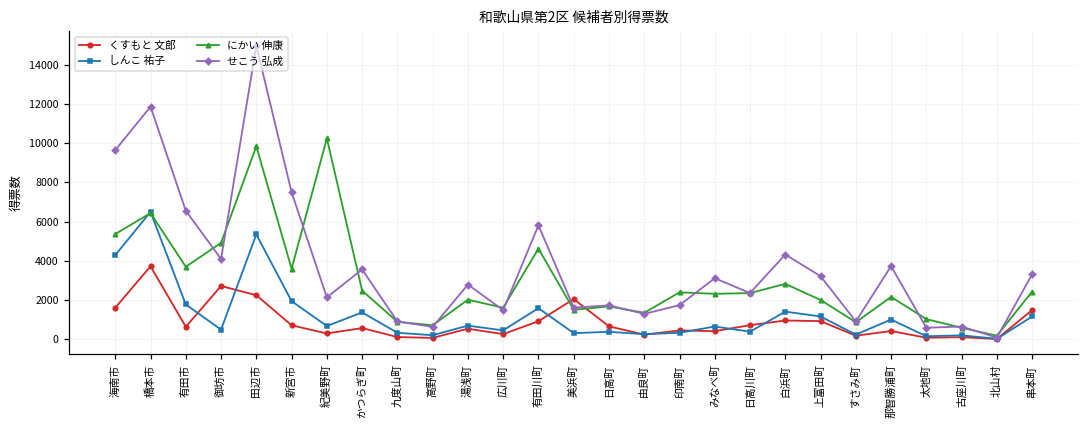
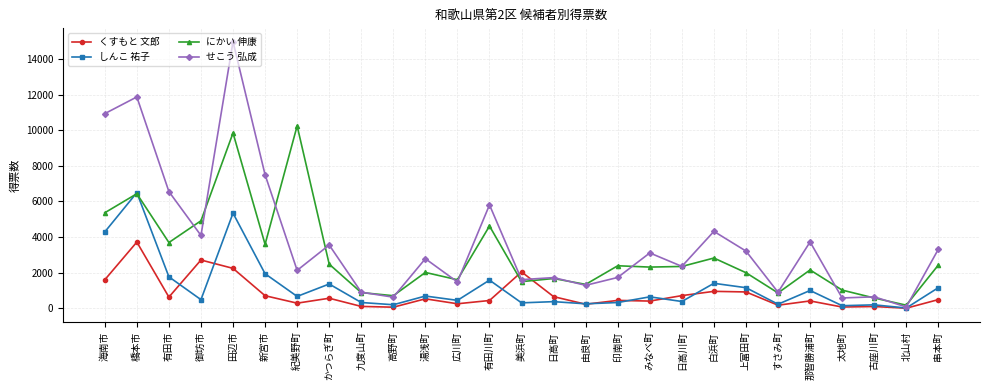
  {
    "くすもと 文郎": {
      "海南市": 1600,
      "橋本市": 3700,
      "有田市": 600,
      "御坊市": 2700,
      "田辺市": 2200,
      "新宮市": 700,
      "紀美野町": 300,
      "かつらぎ町": 600,
      "九度山町": 100,
      "湯浅町": 500,
      "広川町": 300,
-     "有田川町": 900,
+     "有田川町": 400,
      "美浜町": 2000,
      "日高町": 700,
      "みなべ町": 400,
      "日高川町": 700,
      "白浜町": 1000,
      "上富田町": 900,
      "那智勝浦町": 400,
-     "串本町": 1500
+     "串本町": 500
    },
    "しんこ 祐子": {
      "海南市": 4300,
      "有田市": 1800,
      "御坊市": 500,
      "田辺市": 5300,
      "新宮市": 1900,
      "紀美野町": 700,
      "かつらぎ町": 1400,
      "九度山町": 300,
      "湯浅町": 700,
      "広川町": 400,
      "有田川町": 1600,
      "美浜町": 300,
      "日高町": 400,
      "みなべ町": 600,
      "日高川町": 400,
      "白浜町": 1400,
      "上富田町": 1200,
      "那智勝浦町": 1000,
      "串本町": 1200
    },
    "にかい 伸康": {
      "海南市": 5400,
      "有田市": 3700,
      "御坊市": 4900,
      "田辺市": 9800,
      "新宮市": 3600,
      "紀美野町": 10200,
      "かつらぎ町": 2500,
      "湯浅町": 2000,
      "有田川町": 4600,
      "印南町": 2400,
      "みなべ町": 2300,
      "白浜町": 2800,
      "上富田町": 2000,
      "那智勝浦町": 2200,
      "太地町": 1000,
      "串本町": 2400
    },
    "せこう 弘成": {
-     "海南市": 9600,
+     "海南市": 10900,
      "橋本市": 11900,
      "有田市": 6600,
      "御坊市": 4100,
      "新宮市": 7500,
      "紀美野町": 2100,
      "かつらぎ町": 3600,
      "湯浅町": 2800,
      "有田川町": 5800,
      "印南町": 1700,
      "みなべ町": 3100,
      "白浜町": 4300,
      "上富田町": 3200,
      "那智勝浦町": 3700,
      "太地町": 600,
      "串本町": 3300
    }
  }
